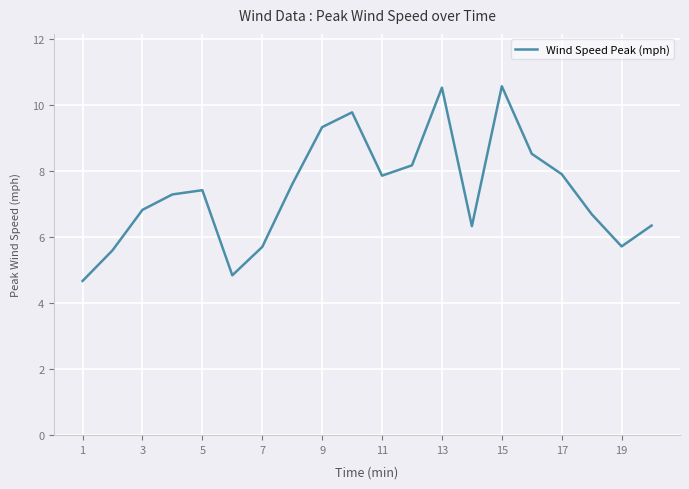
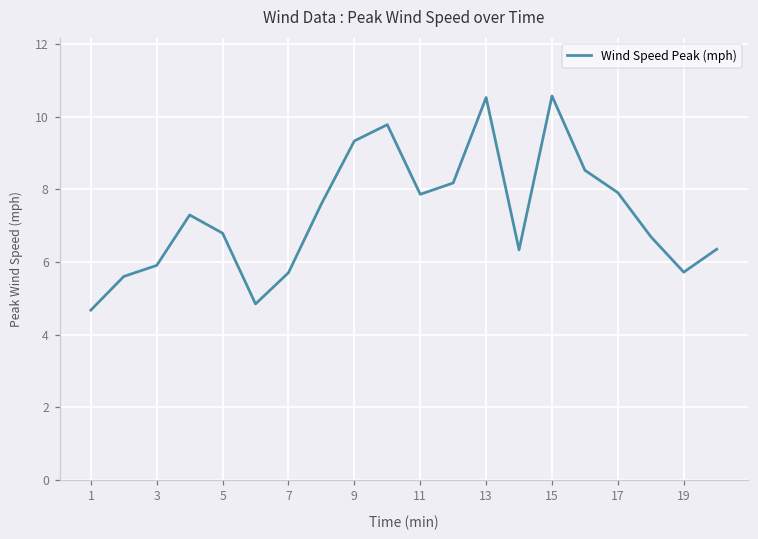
  {
    "1": 4.7,
-   "3": 6.8,
-   "5": 7.4,
+   "3": 5.9,
+   "5": 6.8,
    "7": 5.7,
    "9": 9.3,
    "11": 7.9,
    "13": 10.5,
    "15": 10.6,
    "17": 7.9,
    "19": 5.7
  }
